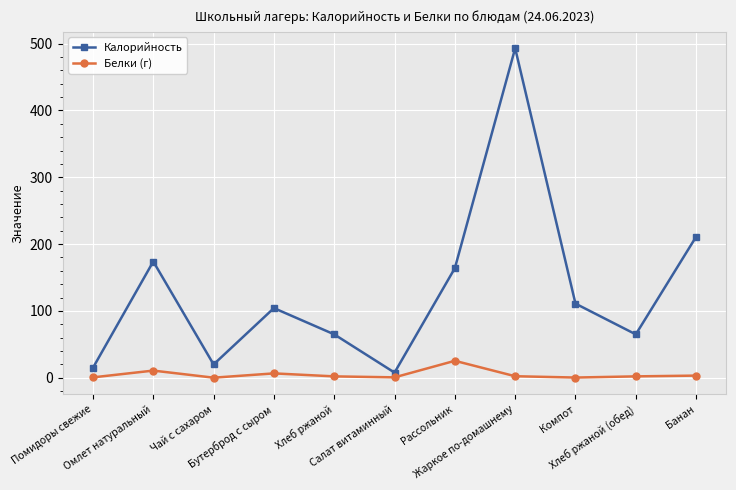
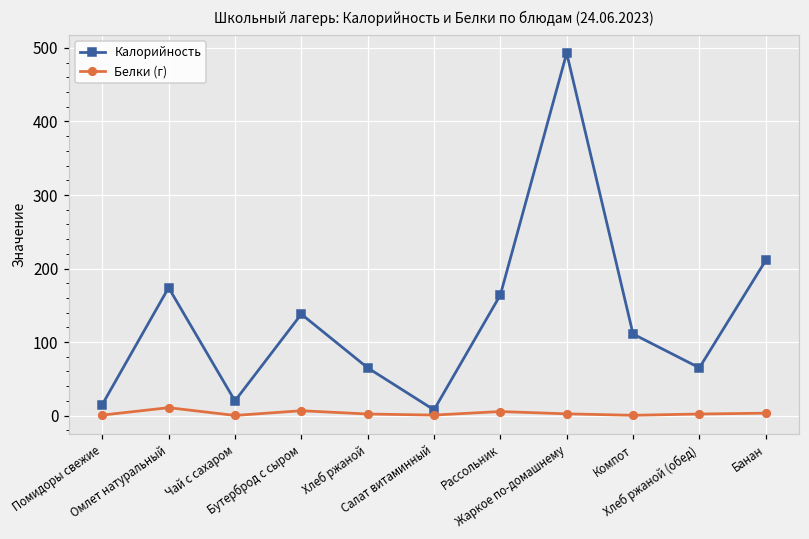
  {
    "Калорийность": {
      "Помидоры свежие": 20,
      "Омлет натуральный": 170,
      "Чай с сахаром": 20,
-     "Бутерброд с сыром": 100,
+     "Бутерброд с сыром": 140,
      "Хлеб ржаной": 70,
      "Салат витаминный": 10,
      "Рассольник": 160,
      "Жаркое по-домашнему": 490,
      "Компот": 110,
      "Хлеб ржаной (обед)": 70,
      "Банан": 210
    },
    "Белки (г)": {
      "Помидоры свежие": 0,
      "Омлет натуральный": 10,
      "Чай с сахаром": 0,
      "Бутерброд с сыром": 10,
      "Хлеб ржаной": 0,
      "Салат витаминный": 0,
-     "Рассольник": 30,
+     "Рассольник": 10,
      "Жаркое по-домашнему": 0,
      "Компот": 0,
      "Хлеб ржаной (обед)": 0,
      "Банан": 0
    }
  }
